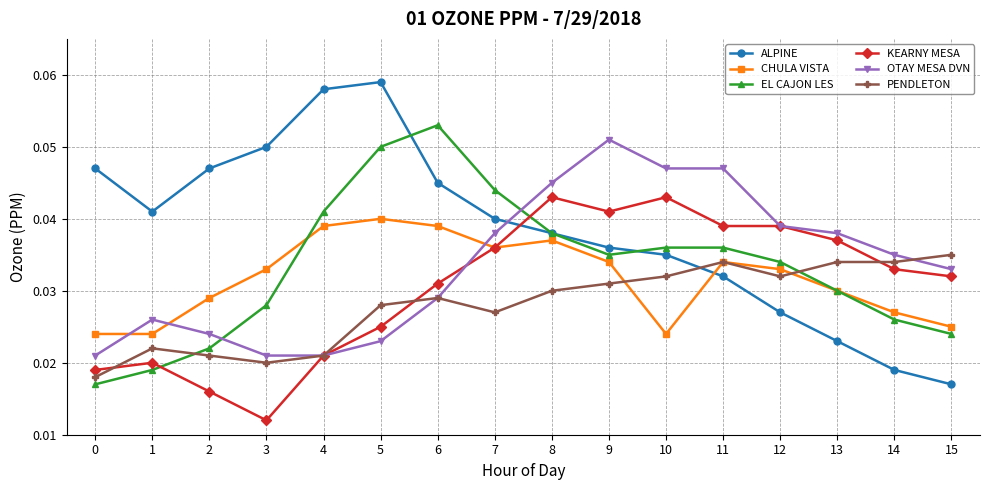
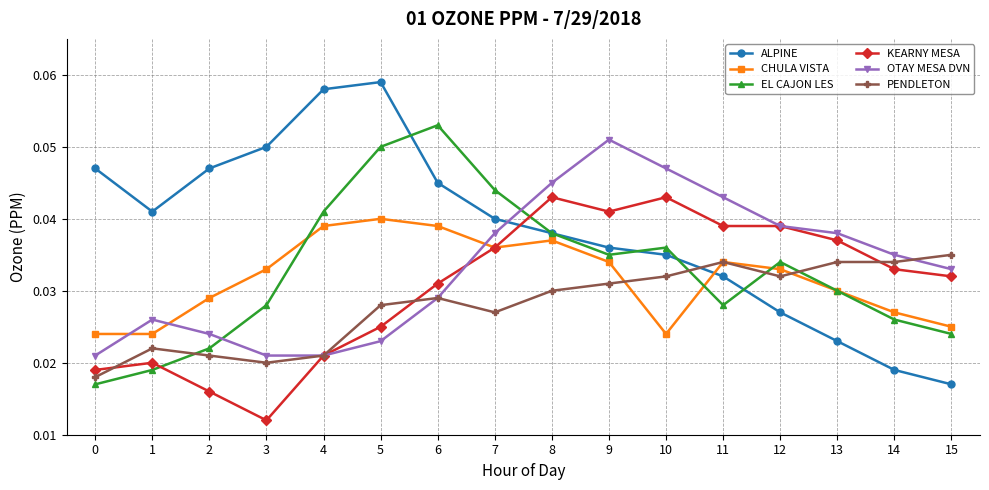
  {
    "ALPINE": {
      "0": 0.047,
      "1": 0.041,
      "2": 0.047,
      "3": 0.050,
      "4": 0.058,
      "5": 0.059,
      "6": 0.045,
      "7": 0.040,
      "9": 0.036,
      "10": 0.035,
      "11": 0.032,
      "12": 0.027,
      "13": 0.023,
      "14": 0.019,
      "15": 0.017
    },
    "CHULA VISTA": {
      "0": 0.024,
      "1": 0.024,
      "2": 0.029,
      "3": 0.033,
      "4": 0.039,
      "5": 0.040,
      "6": 0.039,
      "8": 0.037,
      "9": 0.034,
      "10": 0.024,
      "12": 0.033,
      "14": 0.027,
      "15": 0.025
    },
    "EL CAJON LES": {
      "0": 0.017,
      "1": 0.019,
      "2": 0.022,
      "3": 0.028,
      "4": 0.041,
      "5": 0.050,
      "6": 0.053,
      "7": 0.044,
      "9": 0.035,
      "10": 0.036,
-     "11": 0.036,
+     "11": 0.028,
      "12": 0.034,
      "14": 0.026,
      "15": 0.024
    },
    "KEARNY MESA": {
      "0": 0.019,
      "1": 0.020,
      "2": 0.016,
      "3": 0.012,
      "5": 0.025,
      "6": 0.031,
      "8": 0.043,
      "9": 0.041,
      "10": 0.043,
      "11": 0.039,
      "13": 0.037,
      "14": 0.033,
      "15": 0.032
    },
    "OTAY MESA DVN": {
      "0": 0.021,
      "1": 0.026,
      "2": 0.024,
      "3": 0.021,
      "5": 0.023,
      "7": 0.038,
      "8": 0.045,
      "9": 0.051,
      "10": 0.047,
-     "11": 0.047,
+     "11": 0.043,
      "13": 0.038,
      "14": 0.035,
      "15": 0.033
    },
    "PENDLETON": {
      "0": 0.018,
      "1": 0.022,
      "2": 0.021,
      "3": 0.020,
      "5": 0.028,
      "7": 0.027,
      "8": 0.030,
      "9": 0.031,
      "10": 0.032,
      "12": 0.032,
      "13": 0.034,
      "14": 0.034,
      "15": 0.035
    }
  }
